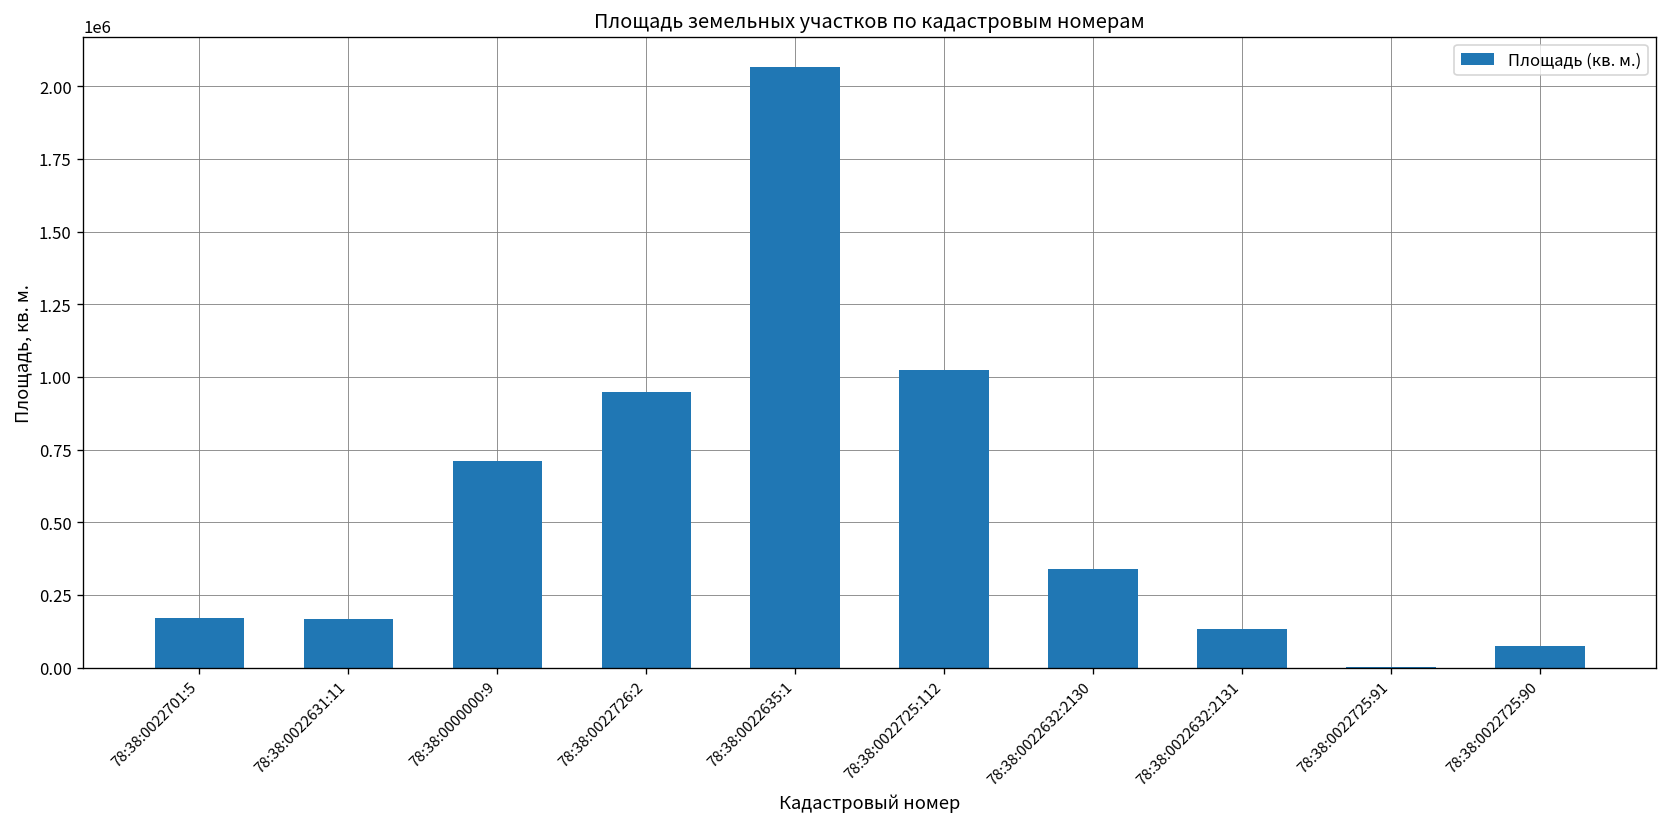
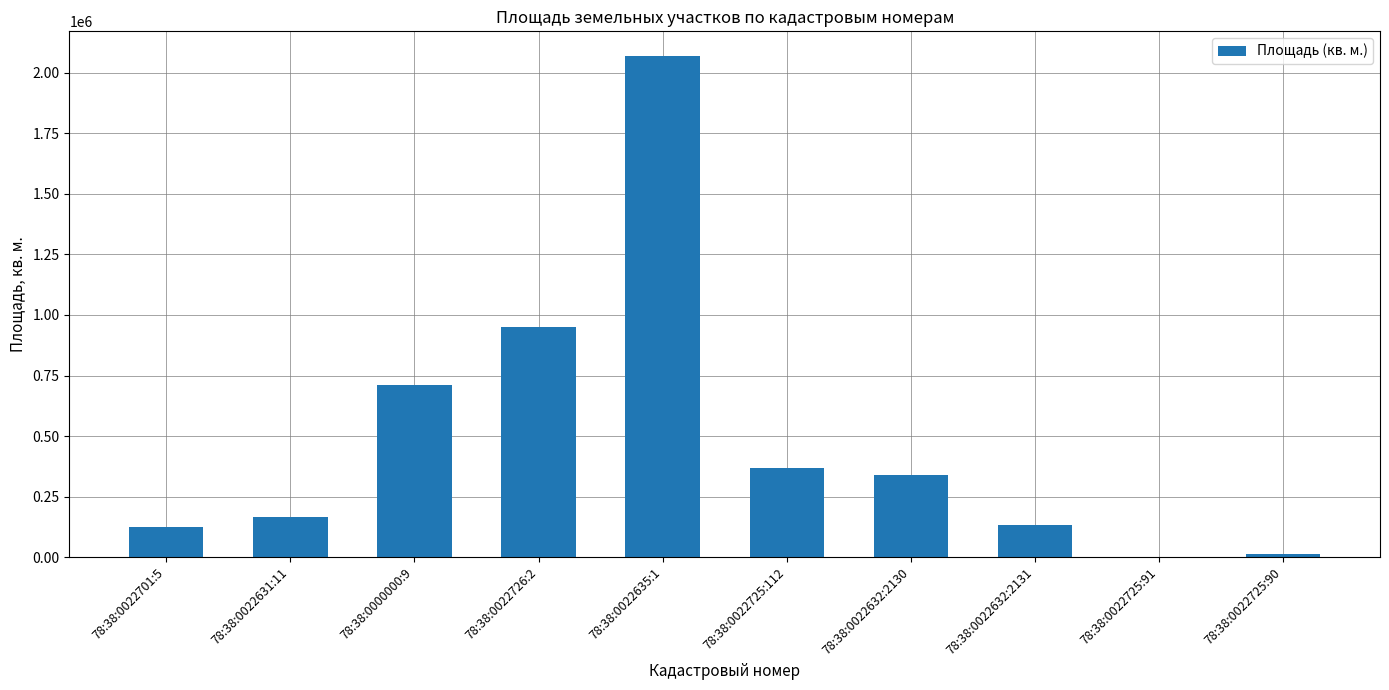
  {
-   "78:38:0022701:5": 170000,
+   "78:38:0022701:5": 120000,
    "78:38:0022631:11": 170000,
    "78:38:0000000:9": 710000,
    "78:38:0022726:2": 950000,
    "78:38:0022635:1": 2070000,
-   "78:38:0022725:112": 1020000,
+   "78:38:0022725:112": 370000,
    "78:38:0022632:2130": 340000,
    "78:38:0022632:2131": 130000,
-   "78:38:0022725:90": 80000
+   "78:38:0022725:90": 10000
  }
